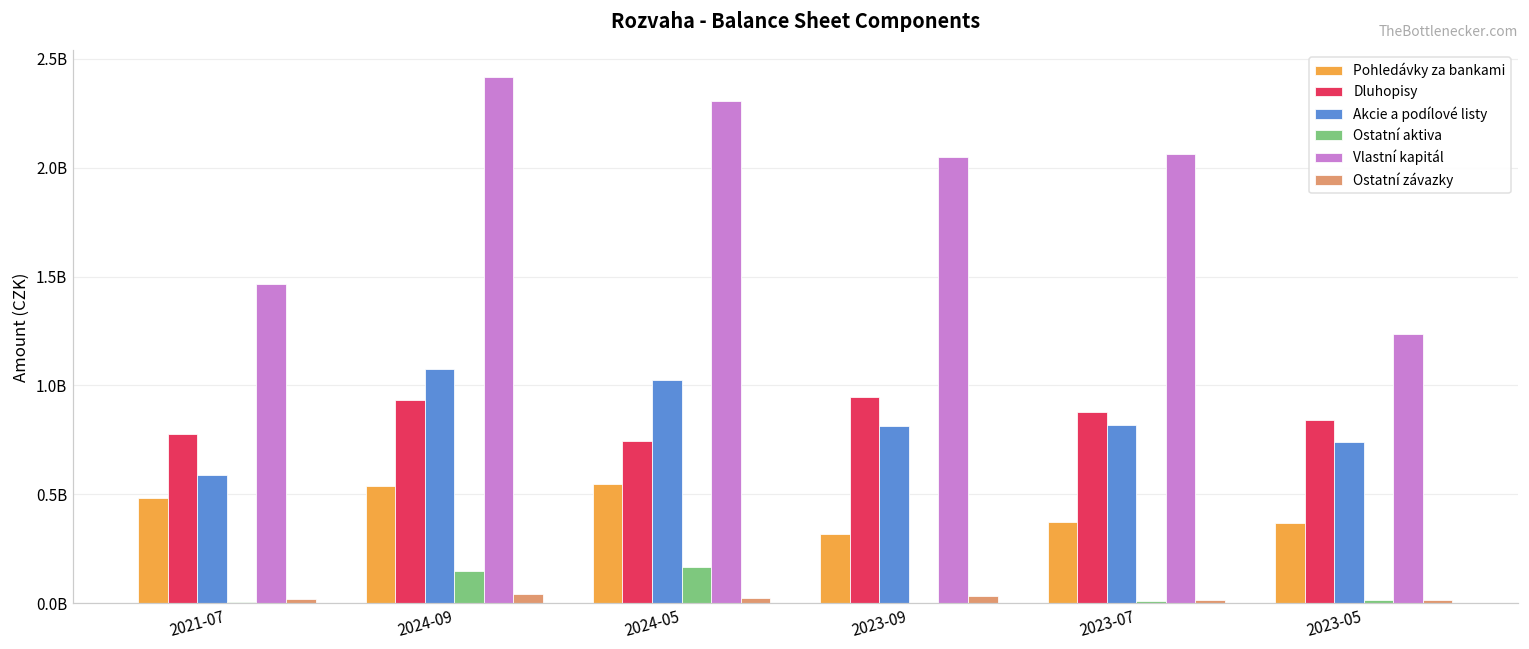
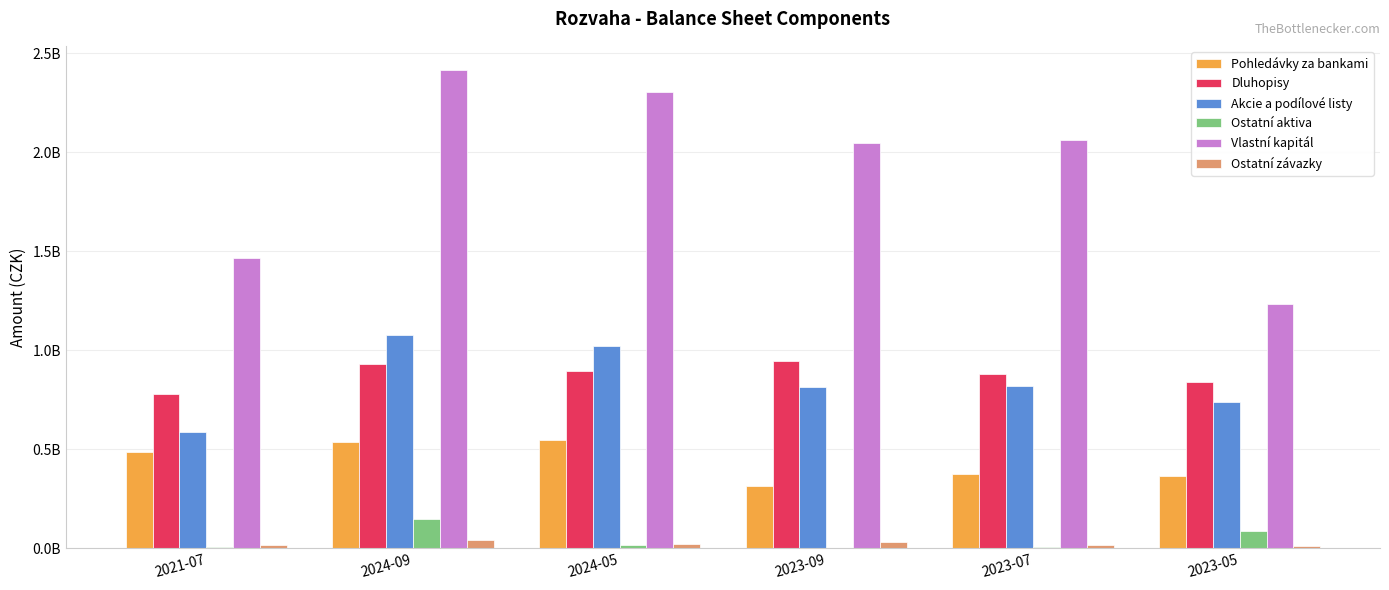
  {
    "Dluhopisy": {
      "2021-07": 780000000,
      "2024-09": 930000000,
-     "2024-05": 740000000,
+     "2024-05": 900000000,
      "2023-09": 950000000,
      "2023-07": 880000000,
      "2023-05": 840000000
    },
    "Akcie a podílové listy": {
      "2021-07": 590000000,
      "2024-09": 1080000000,
      "2024-05": 1020000000,
      "2023-09": 810000000,
      "2023-07": 820000000,
      "2023-05": 740000000
    },
    "Ostatní aktiva": {
      "2024-09": 150000000,
-     "2024-05": 160000000,
-     "2023-05": 20000000
+     "2024-05": 20000000,
+     "2023-05": 90000000
    },
    "Vlastní kapitál": {
      "2021-07": 1470000000,
      "2024-09": 2420000000,
      "2024-05": 2310000000,
      "2023-09": 2050000000,
      "2023-07": 2060000000,
      "2023-05": 1230000000
    }
  }
